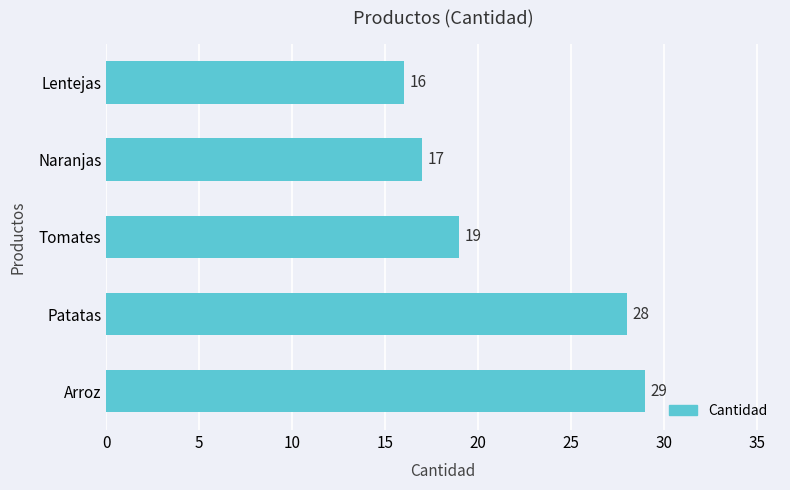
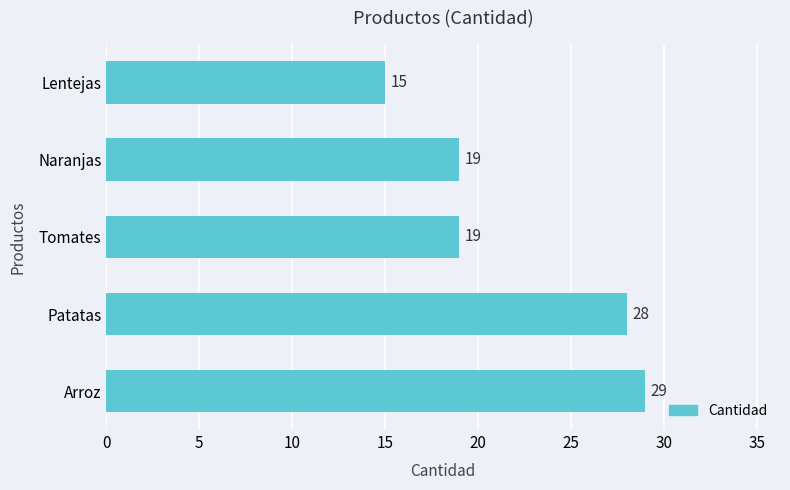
  {
-   "Lentejas": 16,
-   "Naranjas": 17,
+   "Lentejas": 15,
+   "Naranjas": 19,
    "Tomates": 19,
    "Patatas": 28,
    "Arroz": 29
  }
